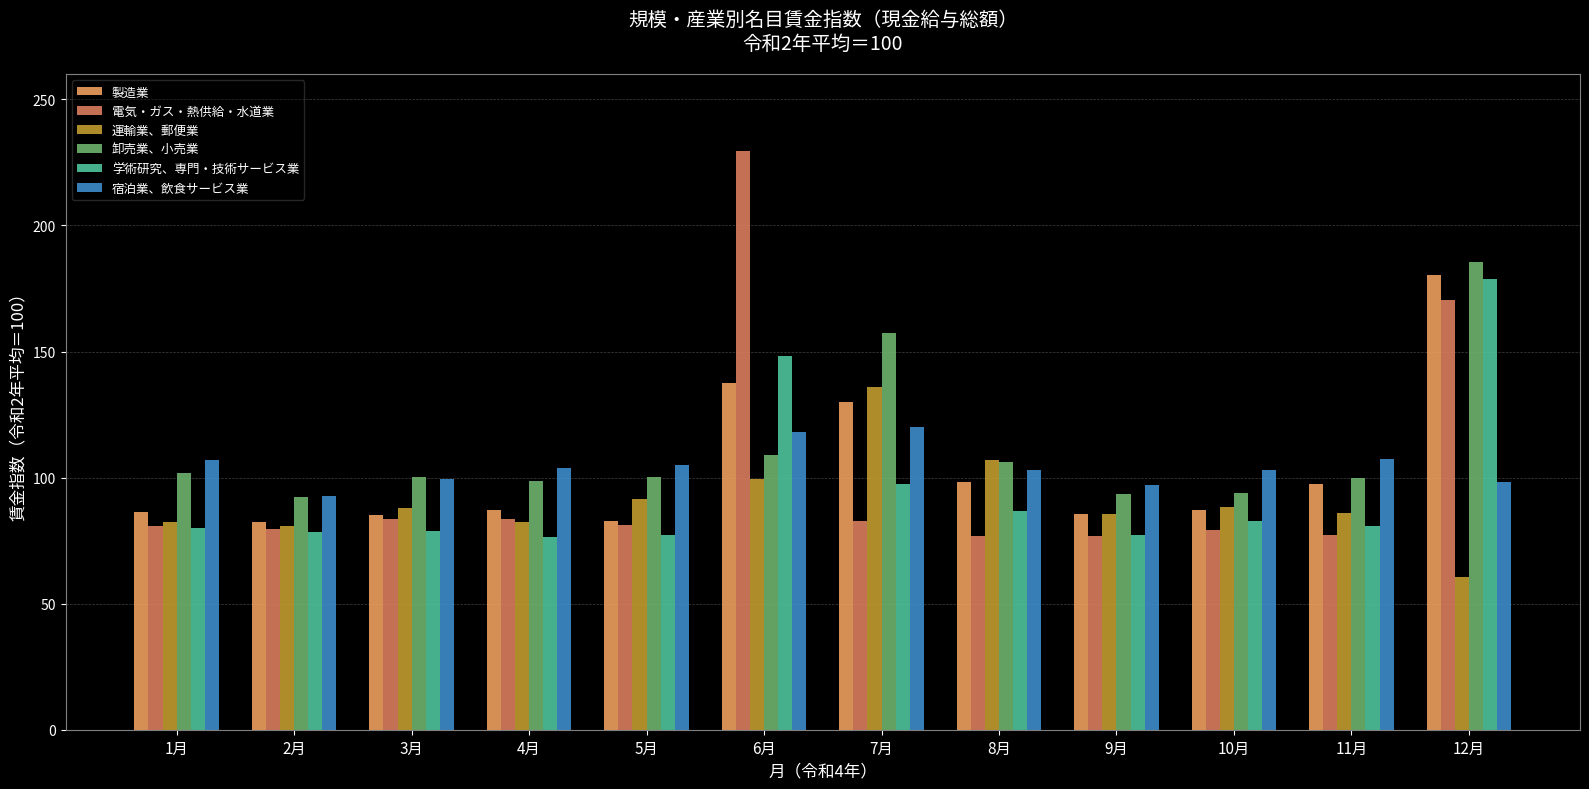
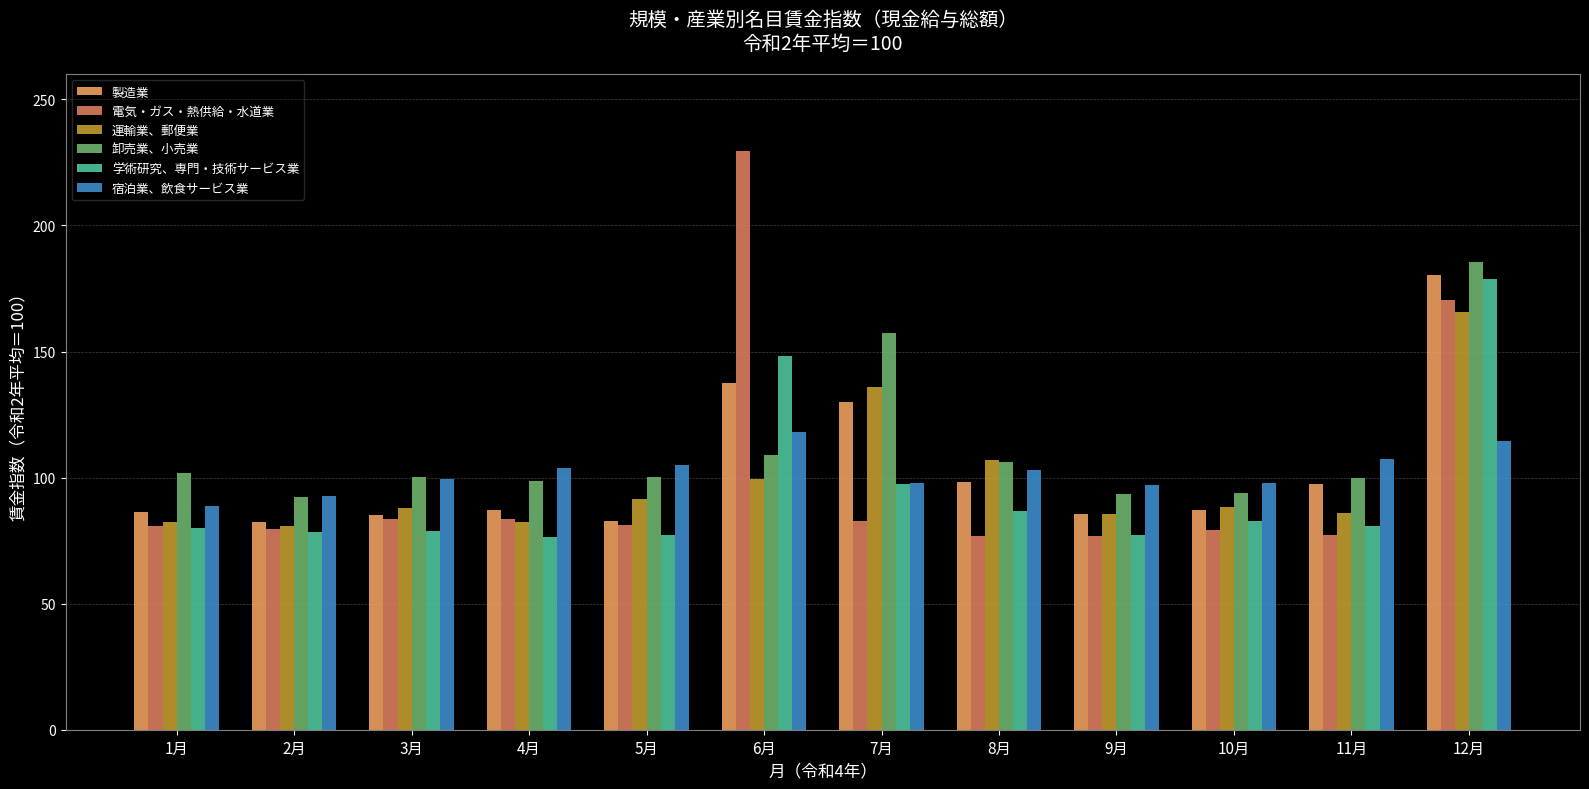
  {
    "運輸業、郵便業": {
      "1月": 82,
      "2月": 81,
      "3月": 88,
      "4月": 82,
      "5月": 92,
      "6月": 100,
      "7月": 136,
      "8月": 107,
      "9月": 86,
      "10月": 89,
      "11月": 86,
-     "12月": 61
+     "12月": 166
    },
    "宿泊業、飲食サービス業": {
-     "1月": 107,
+     "1月": 89,
      "2月": 93,
      "3月": 100,
      "4月": 104,
      "5月": 105,
      "6月": 118,
-     "7月": 120,
+     "7月": 98,
      "8月": 103,
      "9月": 97,
-     "10月": 103,
+     "10月": 98,
      "11月": 107,
-     "12月": 98
+     "12月": 115
    }
  }
